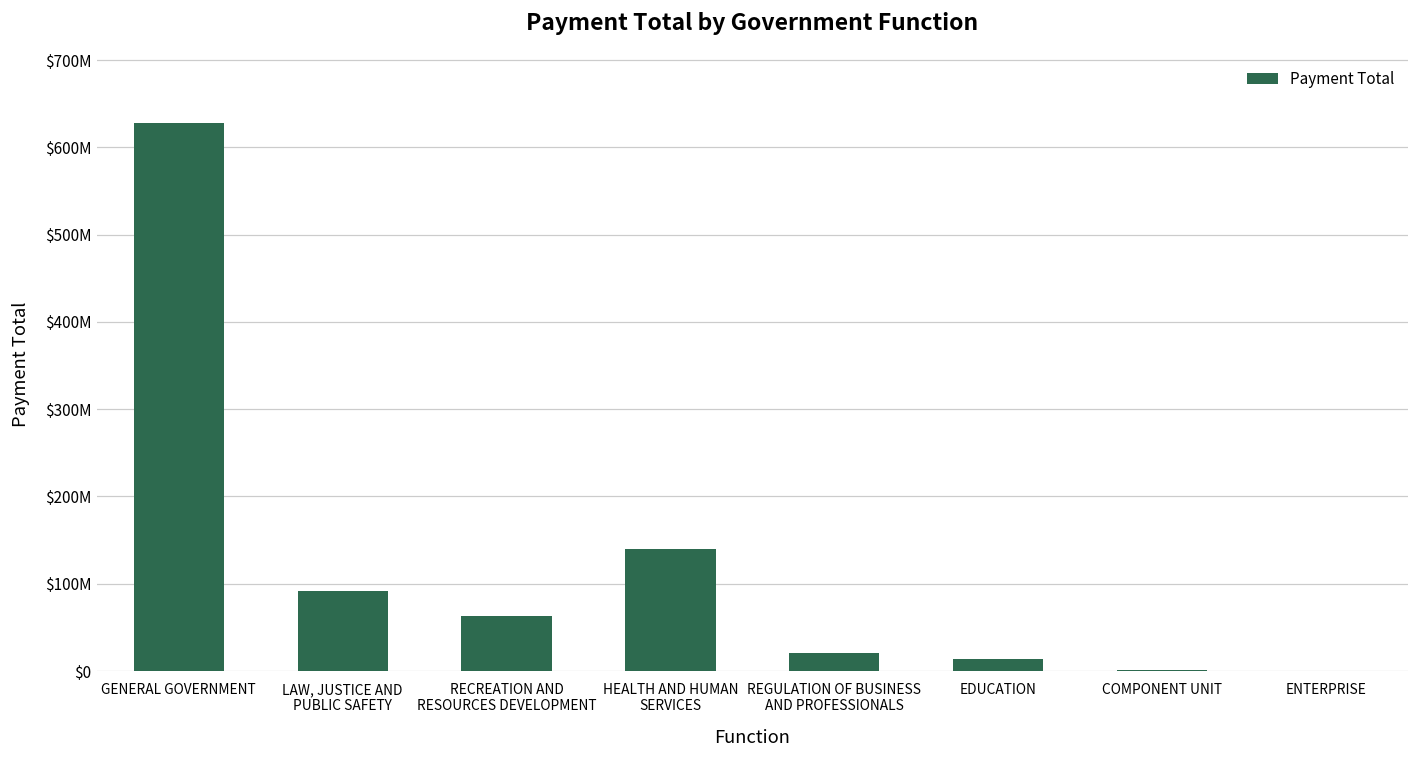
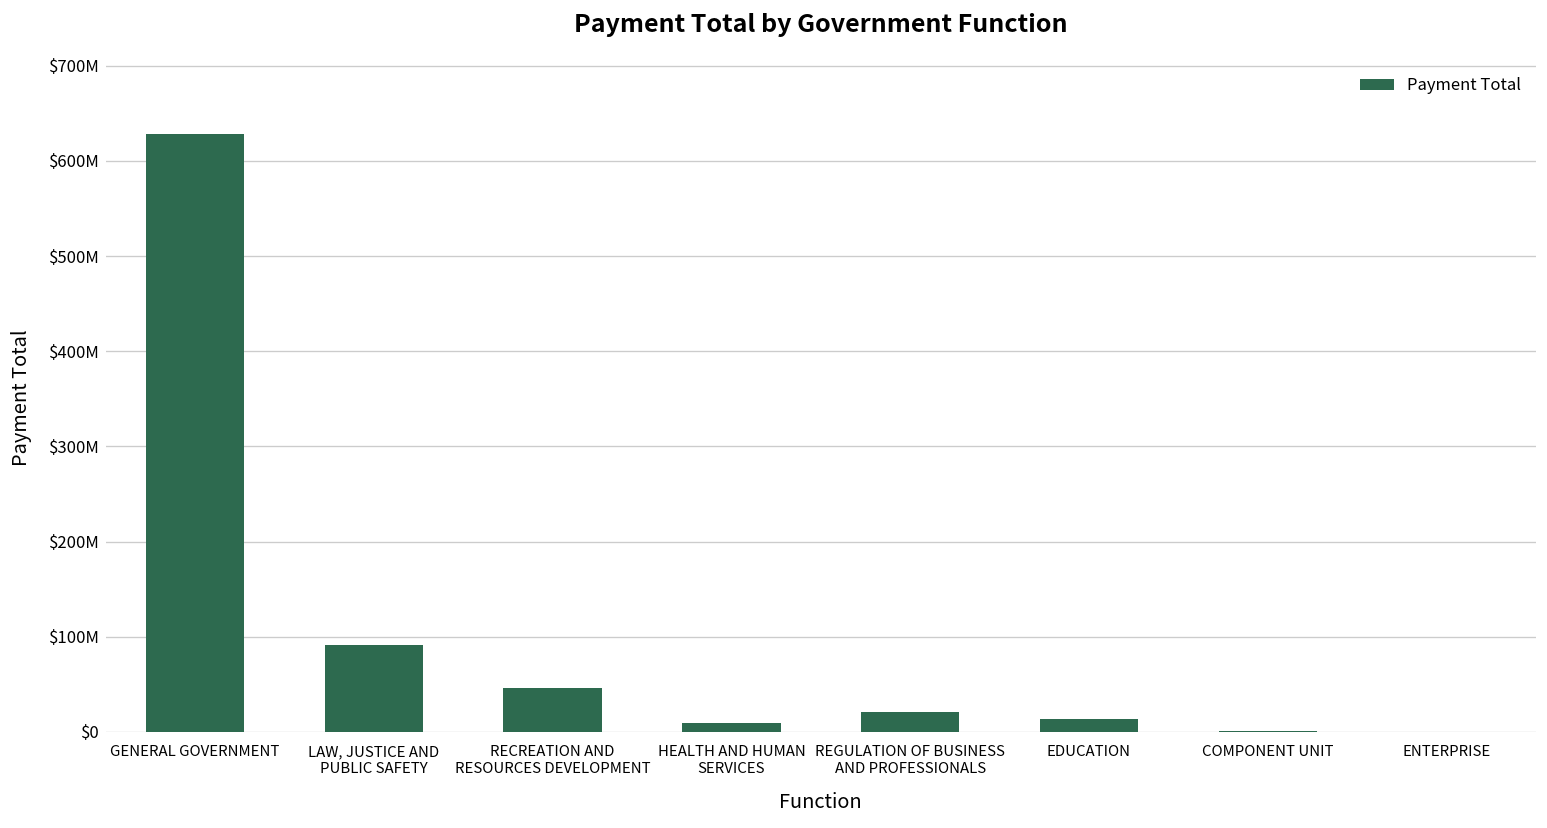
  {
    "GENERAL GOVERNMENT": "$630000000",
    "LAW, JUSTICE AND PUBLIC SAFETY": "$90000000",
-   "RECREATION AND RESOURCES DEVELOPMENT": "$60000000",
-   "HEALTH AND HUMAN SERVICES": "$140000000",
+   "RECREATION AND RESOURCES DEVELOPMENT": "$50000000",
+   "HEALTH AND HUMAN SERVICES": "$10000000",
    "REGULATION OF BUSINESS AND PROFESSIONALS": "$20000000",
    "EDUCATION": "$10000000"
  }
